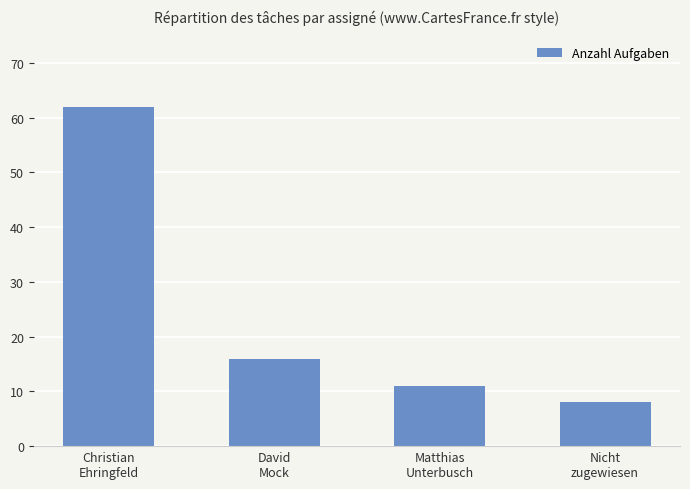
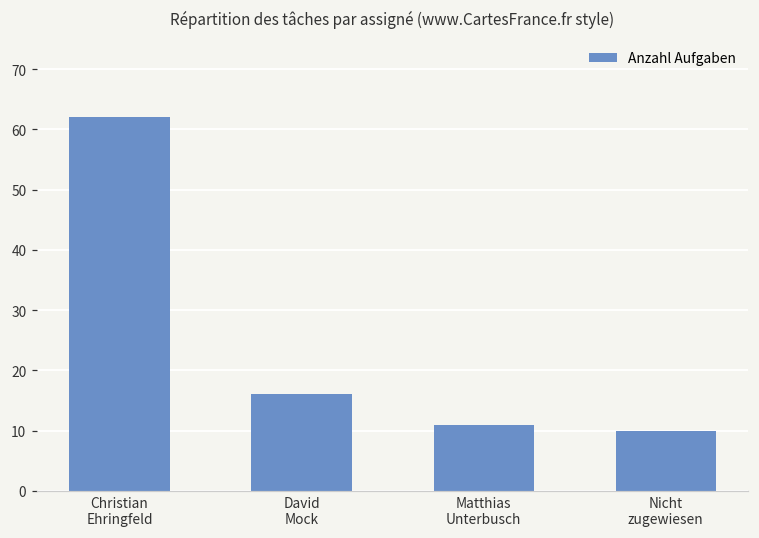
  {
    "Christian Ehringfeld": 62,
    "David Mock": 16,
    "Matthias Unterbusch": 11,
-   "Nicht zugewiesen": 8
+   "Nicht zugewiesen": 10
  }
